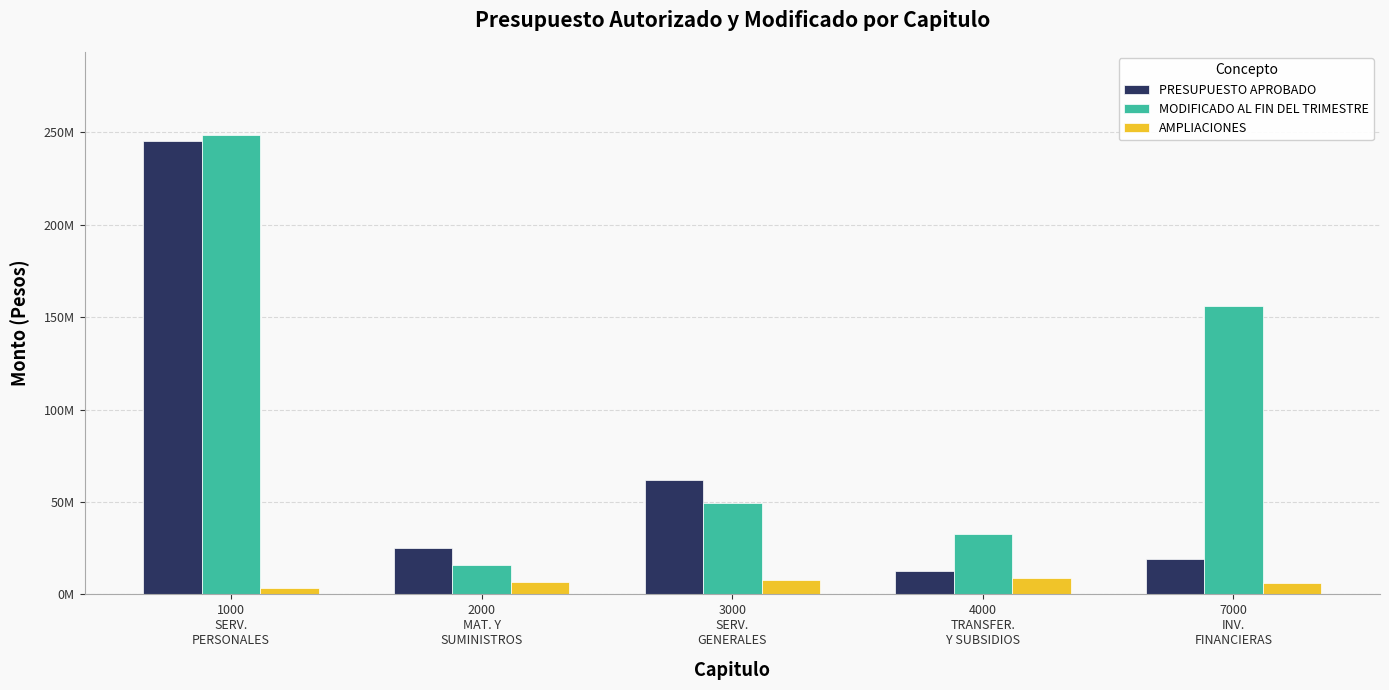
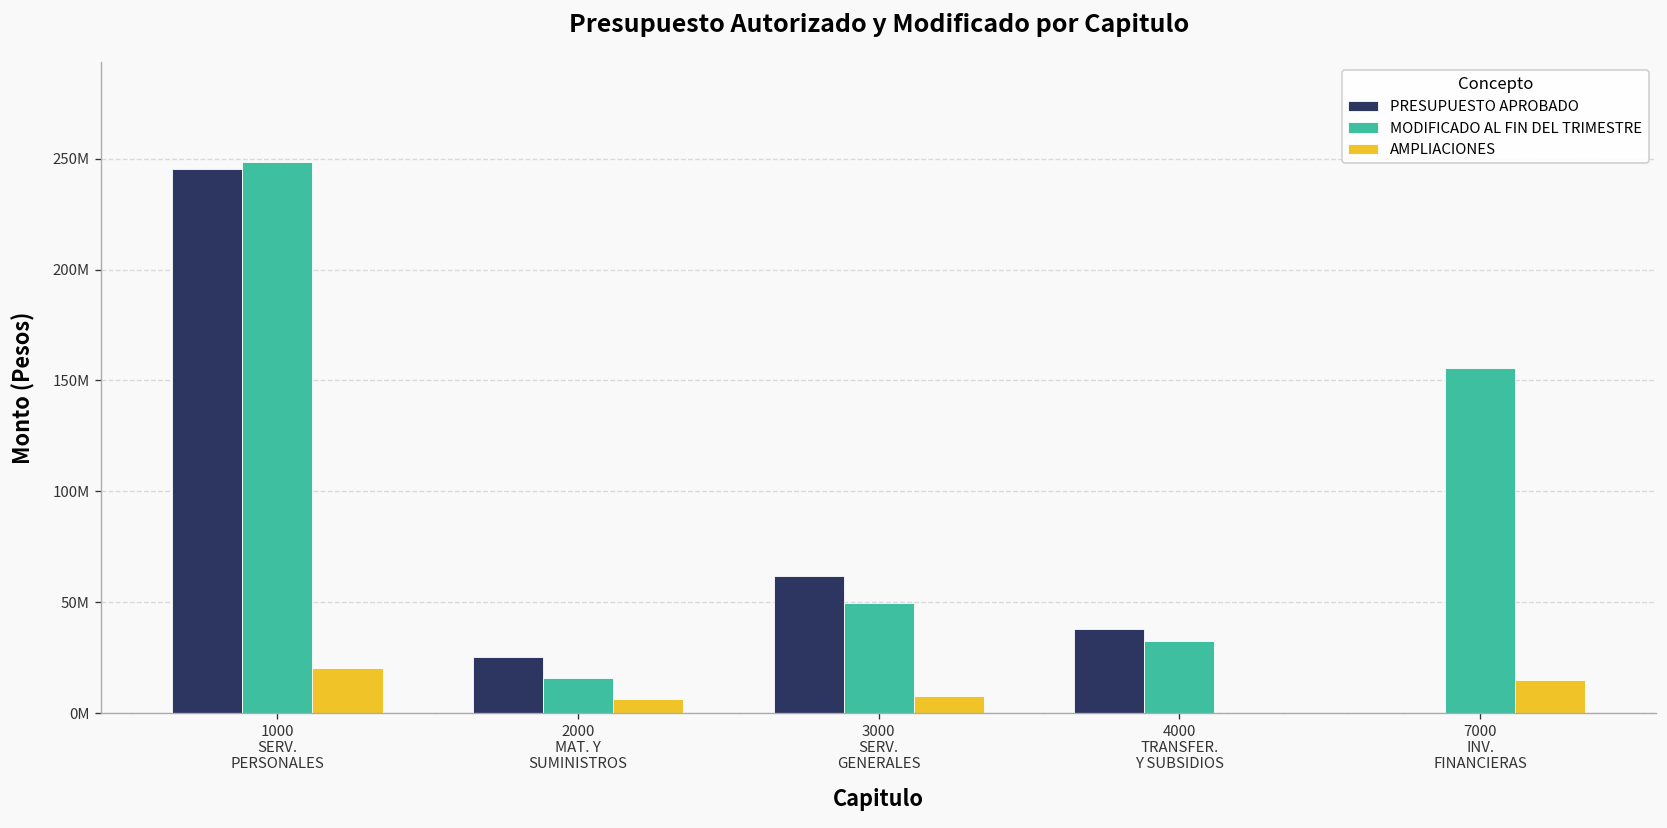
  {
    "PRESUPUESTO APROBADO": {
      "1000 SERV. PERSONALES": 245000000,
      "2000 MAT. Y SUMINISTROS": 25000000,
      "3000 SERV. GENERALES": 62000000,
-     "4000 TRANSFER. Y SUBSIDIOS": 12000000,
-     "7000 INV. FINANCIERAS": 19000000
+     "4000 TRANSFER. Y SUBSIDIOS": 38000000,
+     "7000 INV. FINANCIERAS": 0
    },
    "MODIFICADO AL FIN DEL TRIMESTRE": {
      "1000 SERV. PERSONALES": 249000000,
      "2000 MAT. Y SUMINISTROS": 16000000,
      "3000 SERV. GENERALES": 50000000,
      "4000 TRANSFER. Y SUBSIDIOS": 32000000,
      "7000 INV. FINANCIERAS": 156000000
    },
    "AMPLIACIONES": {
-     "1000 SERV. PERSONALES": 3000000,
+     "1000 SERV. PERSONALES": 20000000,
      "2000 MAT. Y SUMINISTROS": 6000000,
      "3000 SERV. GENERALES": 8000000,
-     "4000 TRANSFER. Y SUBSIDIOS": 9000000,
-     "7000 INV. FINANCIERAS": 6000000
+     "4000 TRANSFER. Y SUBSIDIOS": 0,
+     "7000 INV. FINANCIERAS": 15000000
    }
  }
